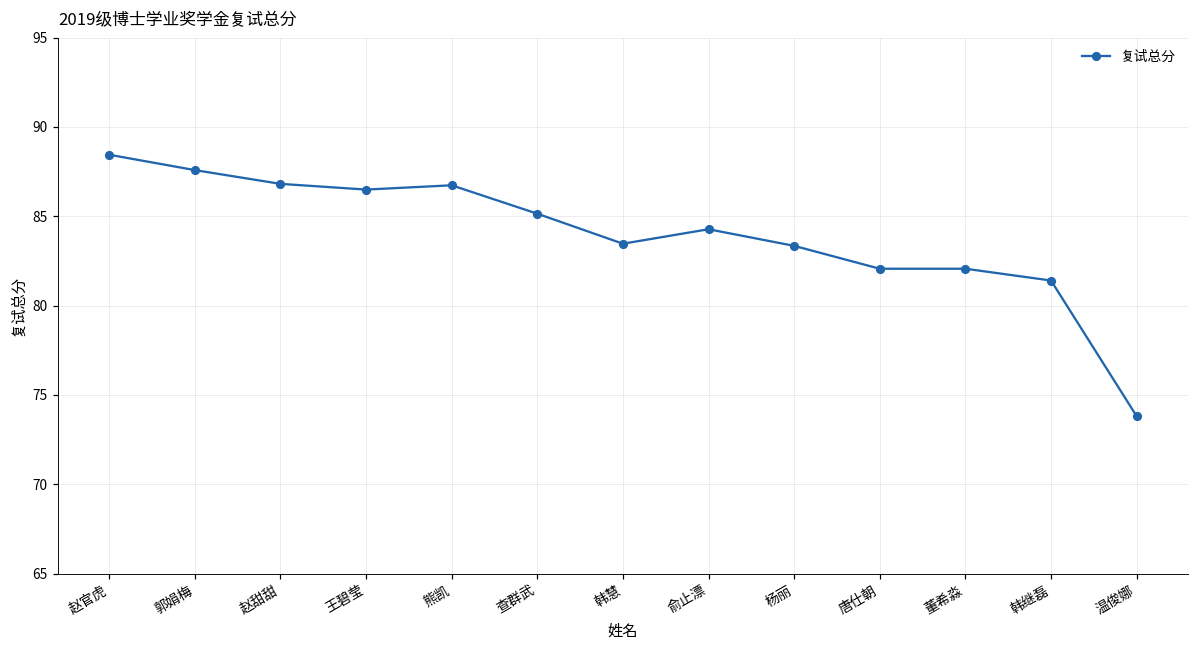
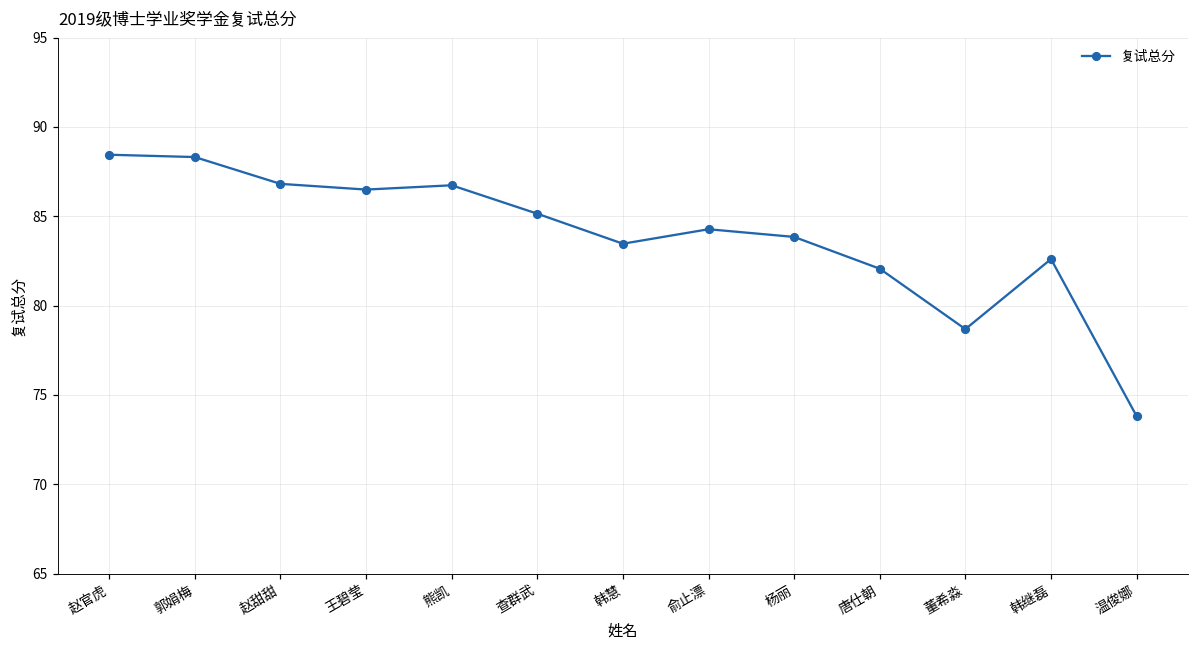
  {
    "赵官虎": 88.4,
-   "郭娟梅": 87.6,
+   "郭娟梅": 88.3,
    "赵甜甜": 86.8,
    "王碧莹": 86.5,
    "熊凯": 86.7,
    "查群武": 85.1,
    "韩慧": 83.5,
    "俞止漂": 84.3,
-   "杨丽": 83.3,
+   "杨丽": 83.8,
    "唐仕朝": 82.1,
-   "董希淼": 82.1,
-   "韩继磊": 81.4,
+   "董希淼": 78.7,
+   "韩继磊": 82.6,
    "温俊娜": 73.8
  }
